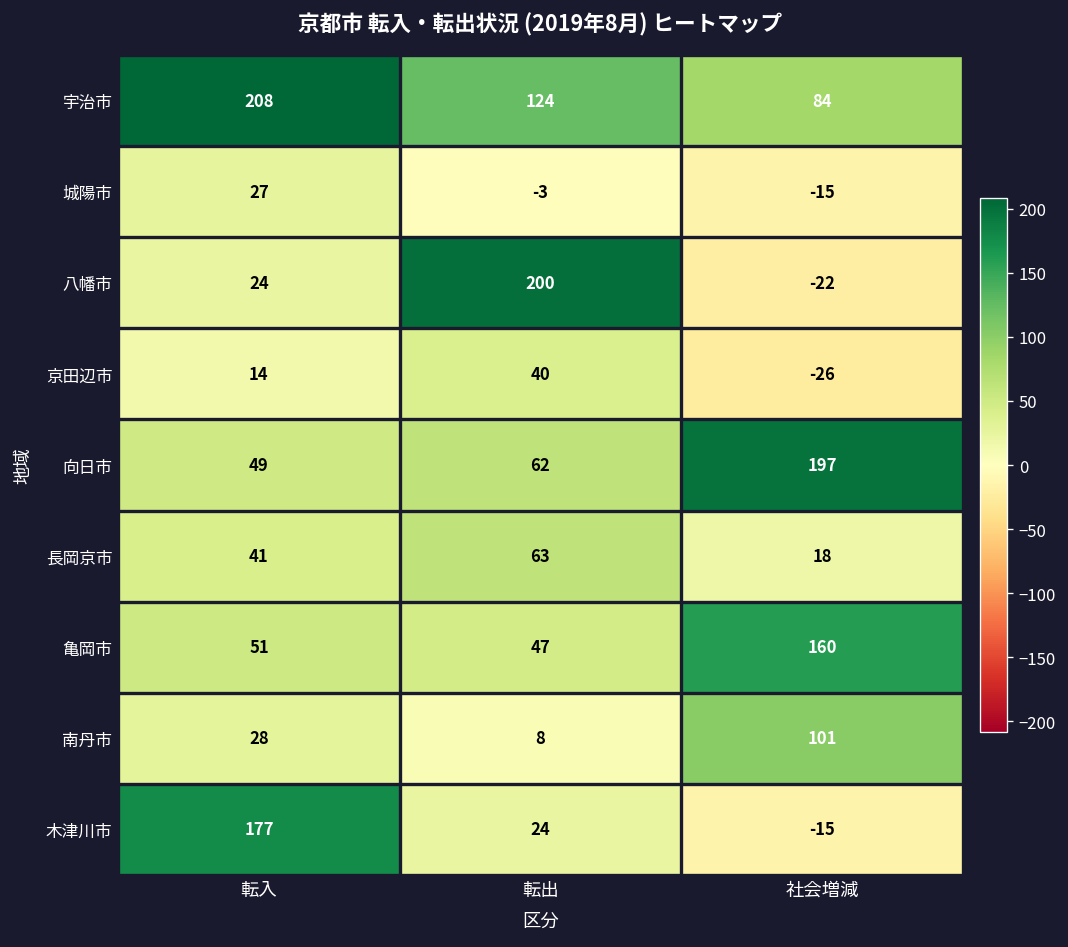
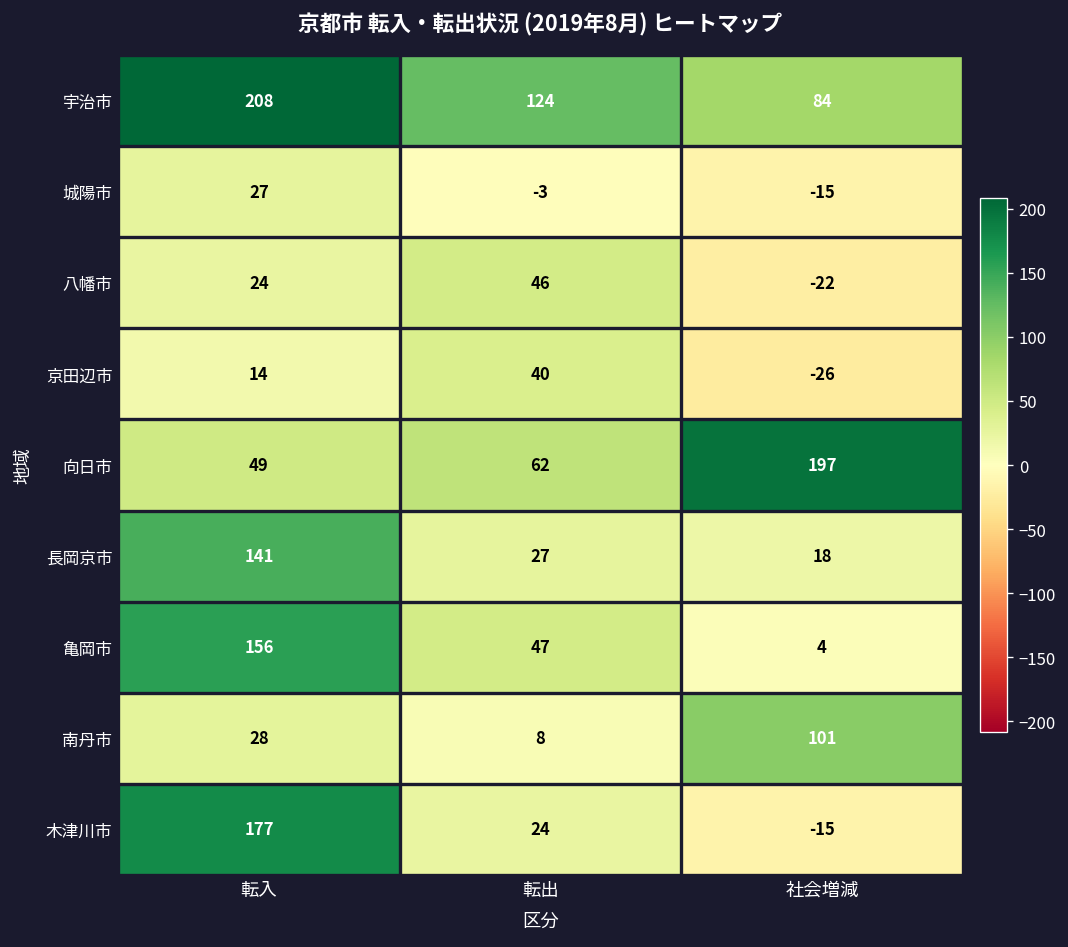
  {
    "宇治市": {
      "転入": 208,
      "転出": 124,
      "社会増減": 84
    },
    "城陽市": {
      "転入": 27,
      "転出": -3,
      "社会増減": -15
    },
    "八幡市": {
      "転入": 24,
-     "転出": 200,
+     "転出": 46,
      "社会増減": -22
    },
    "京田辺市": {
      "転入": 14,
      "転出": 40,
      "社会増減": -26
    },
    "向日市": {
      "転入": 49,
      "転出": 62,
      "社会増減": 197
    },
    "長岡京市": {
-     "転入": 41,
-     "転出": 63,
+     "転入": 141,
+     "転出": 27,
      "社会増減": 18
    },
    "亀岡市": {
-     "転入": 51,
+     "転入": 156,
      "転出": 47,
-     "社会増減": 160
+     "社会増減": 4
    },
    "南丹市": {
      "転入": 28,
      "転出": 8,
      "社会増減": 101
    },
    "木津川市": {
      "転入": 177,
      "転出": 24,
      "社会増減": -15
    }
  }
